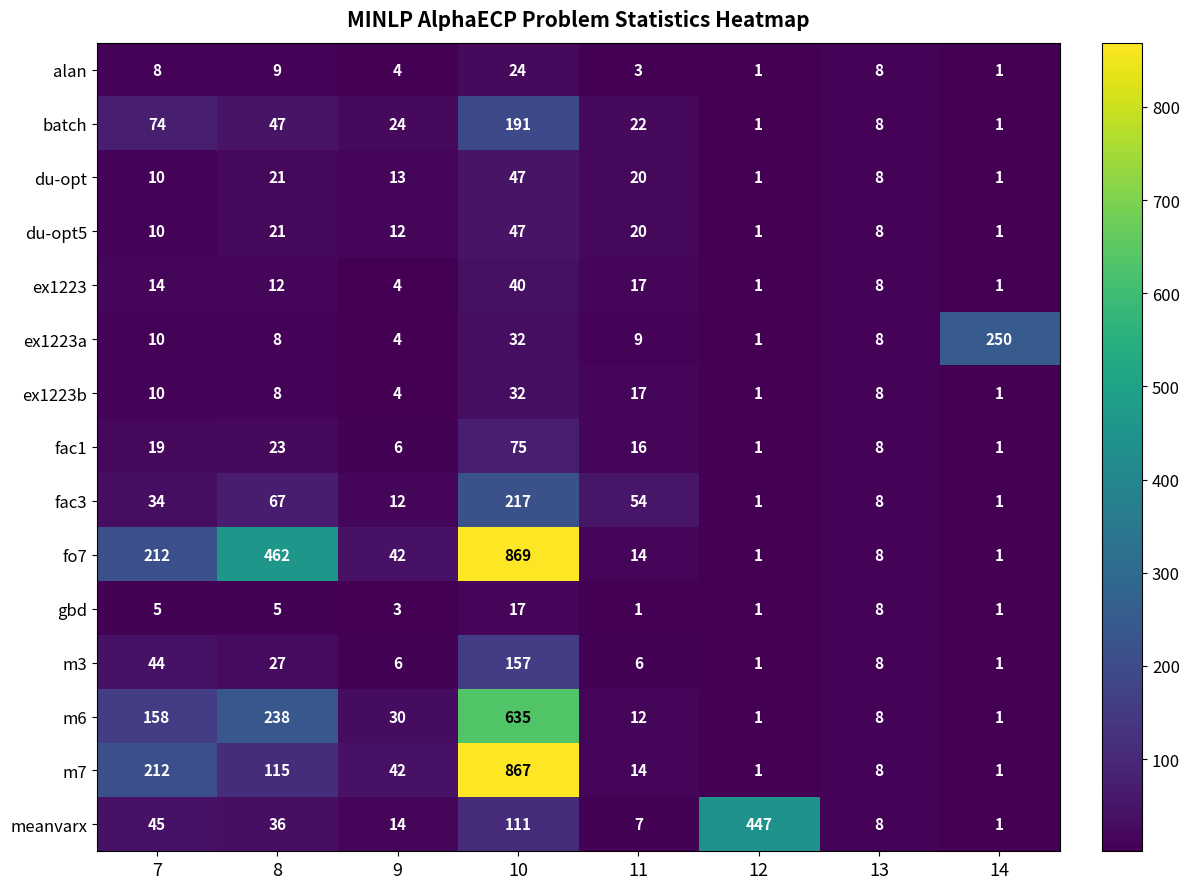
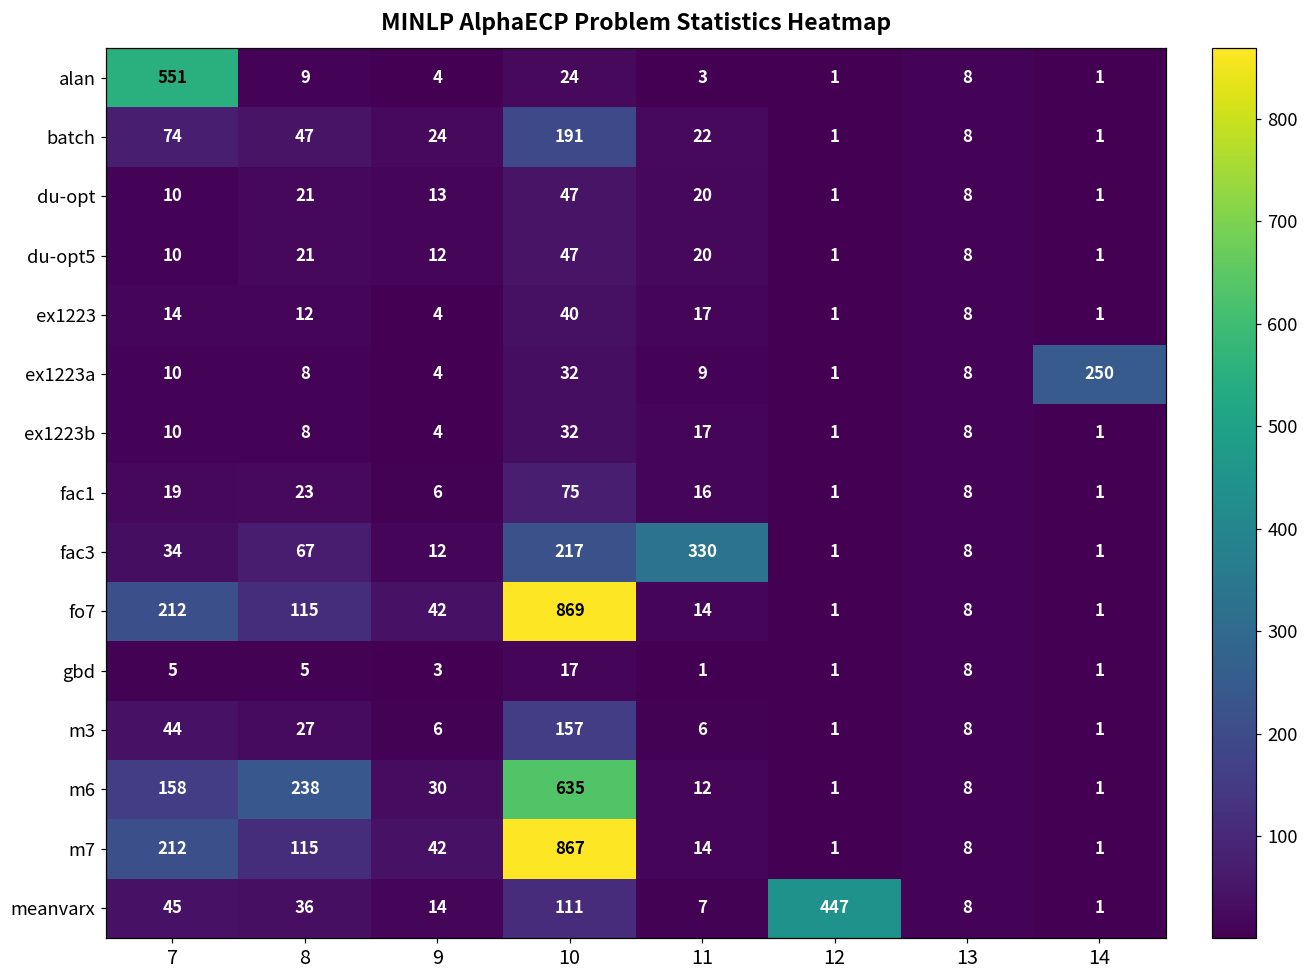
  {
    "alan": {
-     "7": 8,
+     "7": 551,
      "8": 9,
      "9": 4,
      "10": 24,
      "11": 3,
      "12": 1,
      "13": 8,
      "14": 1
    },
    "batch": {
      "7": 74,
      "8": 47,
      "9": 24,
      "10": 191,
      "11": 22,
      "12": 1,
      "13": 8,
      "14": 1
    },
    "du-opt": {
      "7": 10,
      "8": 21,
      "9": 13,
      "10": 47,
      "11": 20,
      "12": 1,
      "13": 8,
      "14": 1
    },
    "du-opt5": {
      "7": 10,
      "8": 21,
      "9": 12,
      "10": 47,
      "11": 20,
      "12": 1,
      "13": 8,
      "14": 1
    },
    "ex1223": {
      "7": 14,
      "8": 12,
      "9": 4,
      "10": 40,
      "11": 17,
      "12": 1,
      "13": 8,
      "14": 1
    },
    "ex1223a": {
      "7": 10,
      "8": 8,
      "9": 4,
      "10": 32,
      "11": 9,
      "12": 1,
      "13": 8,
      "14": 250
    },
    "ex1223b": {
      "7": 10,
      "8": 8,
      "9": 4,
      "10": 32,
      "11": 17,
      "12": 1,
      "13": 8,
      "14": 1
    },
    "fac1": {
      "7": 19,
      "8": 23,
      "9": 6,
      "10": 75,
      "11": 16,
      "12": 1,
      "13": 8,
      "14": 1
    },
    "fac3": {
      "7": 34,
      "8": 67,
      "9": 12,
      "10": 217,
-     "11": 54,
+     "11": 330,
      "12": 1,
      "13": 8,
      "14": 1
    },
    "fo7": {
      "7": 212,
-     "8": 462,
+     "8": 115,
      "9": 42,
      "10": 869,
      "11": 14,
      "12": 1,
      "13": 8,
      "14": 1
    },
    "gbd": {
      "7": 5,
      "8": 5,
      "9": 3,
      "10": 17,
      "11": 1,
      "12": 1,
      "13": 8,
      "14": 1
    },
    "m3": {
      "7": 44,
      "8": 27,
      "9": 6,
      "10": 157,
      "11": 6,
      "12": 1,
      "13": 8,
      "14": 1
    },
    "m6": {
      "7": 158,
      "8": 238,
      "9": 30,
      "10": 635,
      "11": 12,
      "12": 1,
      "13": 8,
      "14": 1
    },
    "m7": {
      "7": 212,
      "8": 115,
      "9": 42,
      "10": 867,
      "11": 14,
      "12": 1,
      "13": 8,
      "14": 1
    },
    "meanvarx": {
      "7": 45,
      "8": 36,
      "9": 14,
      "10": 111,
      "11": 7,
      "12": 447,
      "13": 8,
      "14": 1
    }
  }
